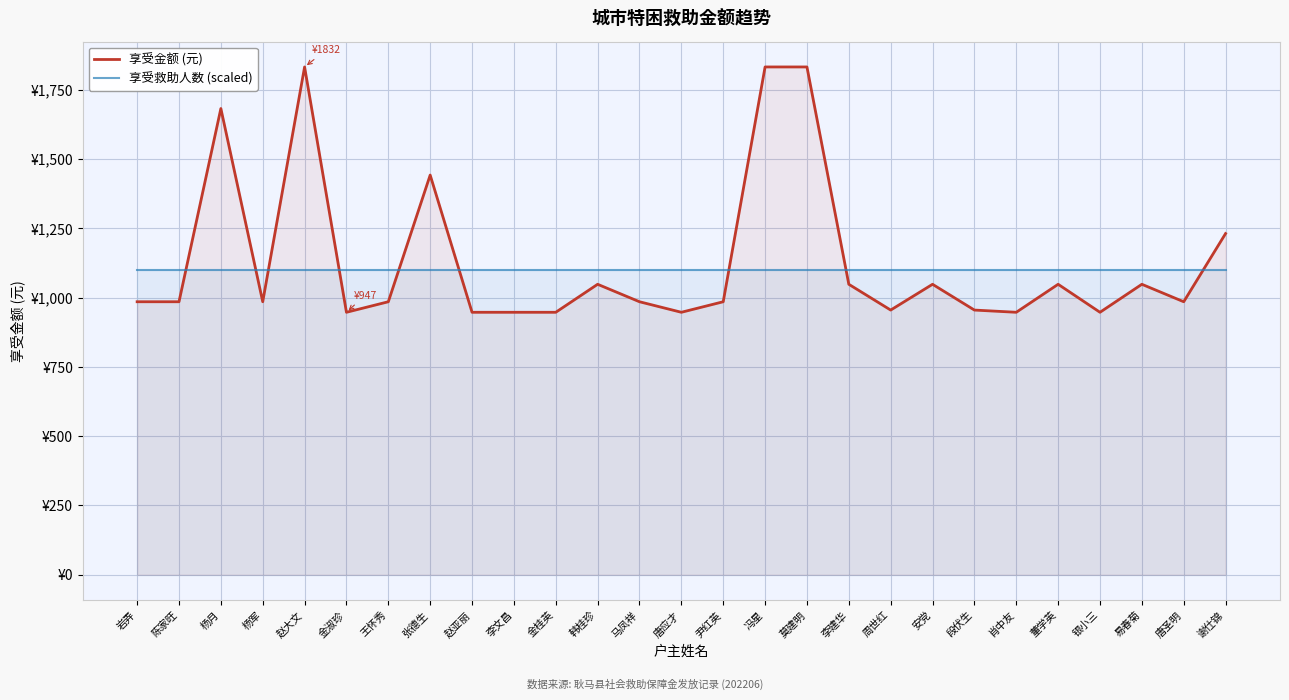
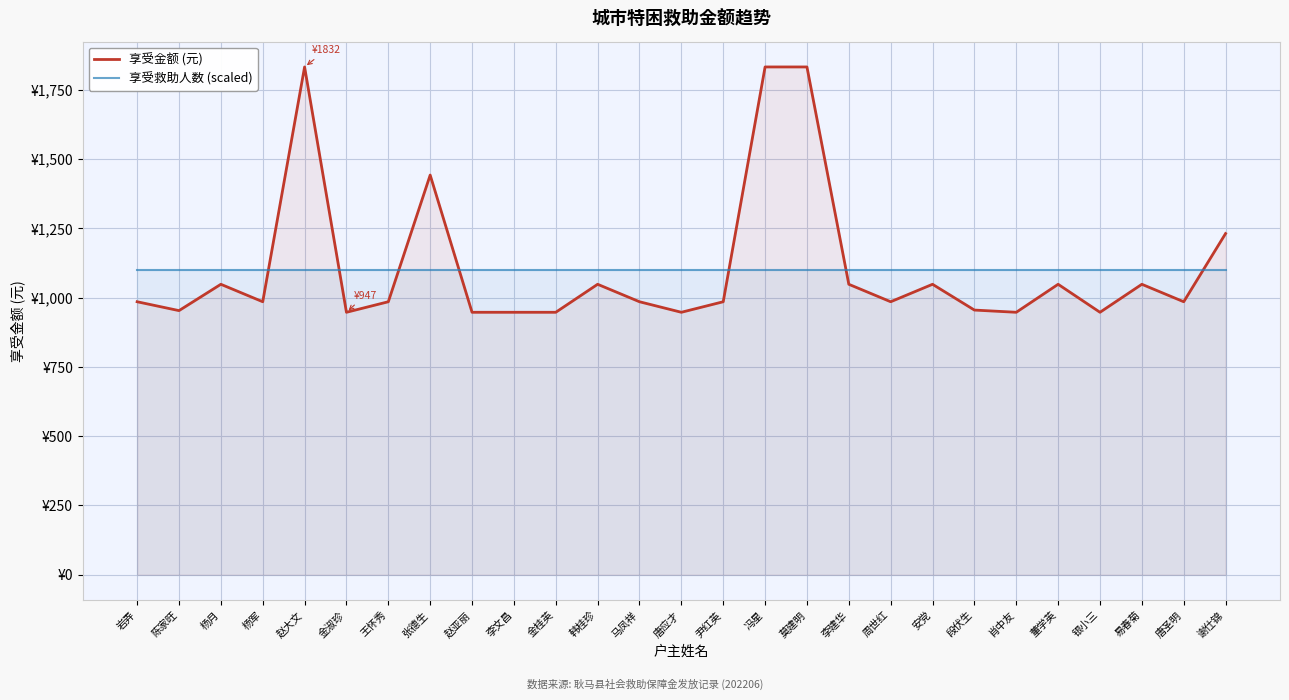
  {
    "享受金额 (元)": {
      "岩弄": "¥990",
-     "陈家旺": "¥990",
-     "杨月": "¥1,680",
+     "陈家旺": "¥950",
+     "杨月": "¥1,050",
      "杨军": "¥990",
      "王怀秀": "¥990",
      "张德生": "¥1,440",
      "赵亚丽": "¥950",
      "李文昌": "¥950",
      "金桂英": "¥950",
      "韩桂珍": "¥1,050",
      "马凤祥": "¥990",
      "唐应才": "¥950",
      "尹红英": "¥990",
      "冯星": "¥1,830",
      "莫建明": "¥1,830",
      "李建华": "¥1,050",
-     "周世红": "¥960",
+     "周世红": "¥990",
      "安党": "¥1,050",
      "段伏生": "¥960",
      "肖中友": "¥950",
      "董学英": "¥1,050",
      "银小三": "¥950",
      "易春菊": "¥1,050",
      "唐圣明": "¥990",
      "谢仕锦": "¥1,230"
    },
    "享受救助人数 (scaled)": {
      "岩弄": "¥1,100",
      "陈家旺": "¥1,100",
      "杨月": "¥1,100",
      "杨军": "¥1,100",
      "赵大文": "¥1,100",
      "金淑珍": "¥1,100",
      "王怀秀": "¥1,100",
      "张德生": "¥1,100",
      "赵亚丽": "¥1,100",
      "李文昌": "¥1,100",
      "金桂英": "¥1,100",
      "韩桂珍": "¥1,100",
      "马凤祥": "¥1,100",
      "唐应才": "¥1,100",
      "尹红英": "¥1,100",
      "冯星": "¥1,100",
      "莫建明": "¥1,100",
      "李建华": "¥1,100",
      "周世红": "¥1,100",
      "安党": "¥1,100",
      "段伏生": "¥1,100",
      "肖中友": "¥1,100",
      "董学英": "¥1,100",
      "银小三": "¥1,100",
      "易春菊": "¥1,100",
      "唐圣明": "¥1,100",
      "谢仕锦": "¥1,100"
    }
  }
